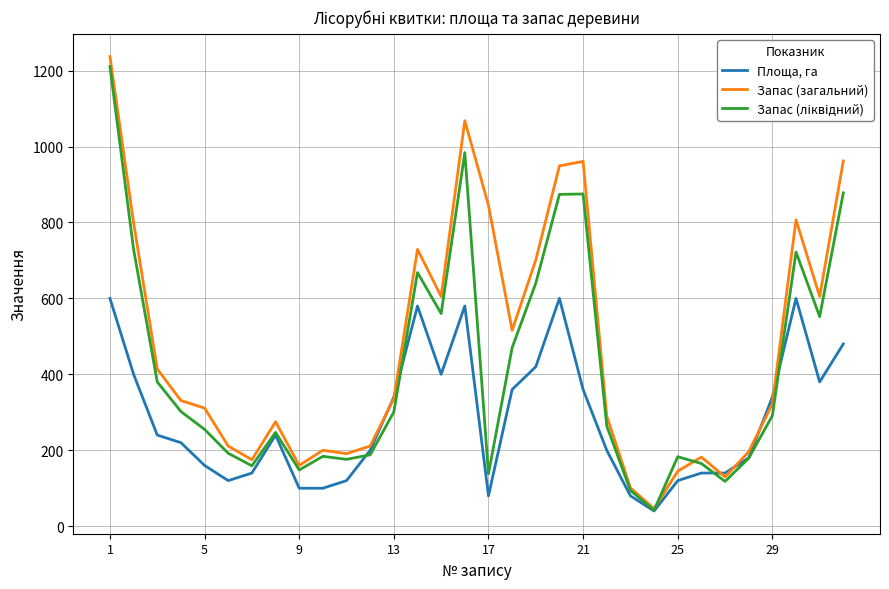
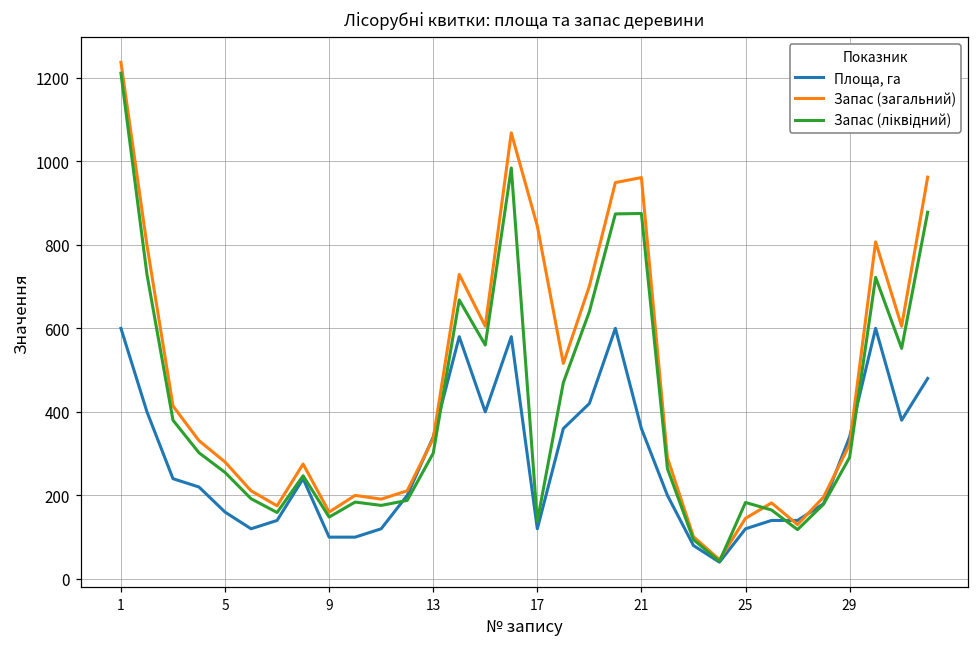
  {
    "Площа, га": {
      "1": 600,
      "5": 160,
      "9": 100,
-     "17": 80,
+     "17": 120,
      "21": 360,
      "25": 120,
      "29": 340
    },
    "Запас (загальний)": {
      "1": 1240,
-     "5": 310,
+     "5": 280,
      "9": 160,
      "17": 850,
      "21": 960,
      "25": 150,
      "29": 320
    },
    "Запас (ліквідний)": {
      "1": 1210,
      "5": 260,
      "9": 150,
      "13": 300,
      "17": 140,
      "21": 880,
      "25": 180,
      "29": 290
    }
  }
